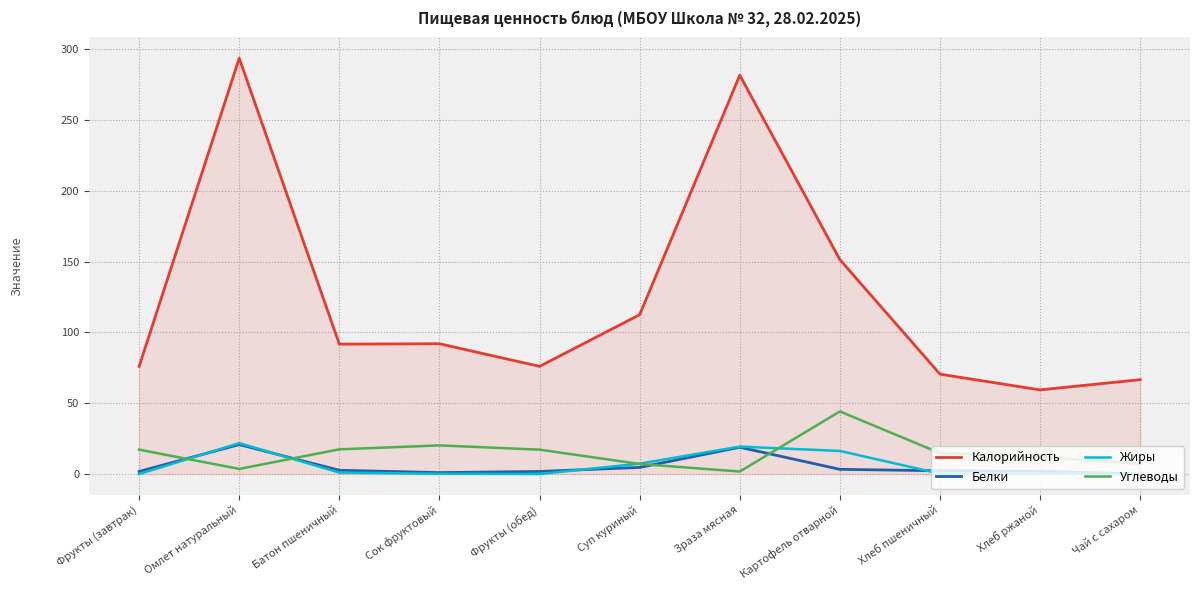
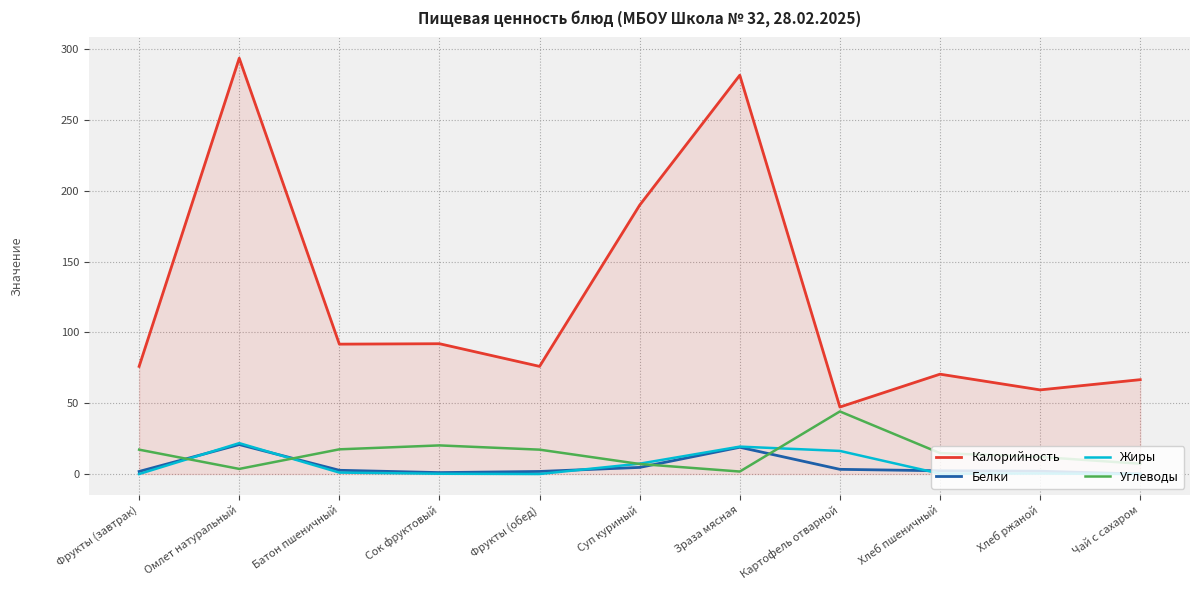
  {
    "Калорийность": {
      "Фрукты (завтрак)": 76,
      "Омлет натуральный": 294,
      "Батон пшеничный": 92,
      "Сок фруктовый": 92,
      "Фрукты (обед)": 76,
-     "Суп куриный": 113,
+     "Суп куриный": 190,
      "Зраза мясная": 282,
-     "Картофель отварной": 151,
+     "Картофель отварной": 47,
      "Хлеб пшеничный": 71,
      "Хлеб ржаной": 59,
      "Чай с сахаром": 67
    },
    "Белки": {
      "Суп куриный": 5,
      "Картофель отварной": 3
    },
    "Жиры": {
      "Картофель отварной": 16
    },
    "Углеводы": {
      "Фрукты (завтрак)": 17,
      "Омлет натуральный": 4,
      "Батон пшеничный": 17,
      "Сок фруктовый": 20,
      "Фрукты (обед)": 17,
      "Зраза мясная": 2,
      "Картофель отварной": 44
    }
  }
